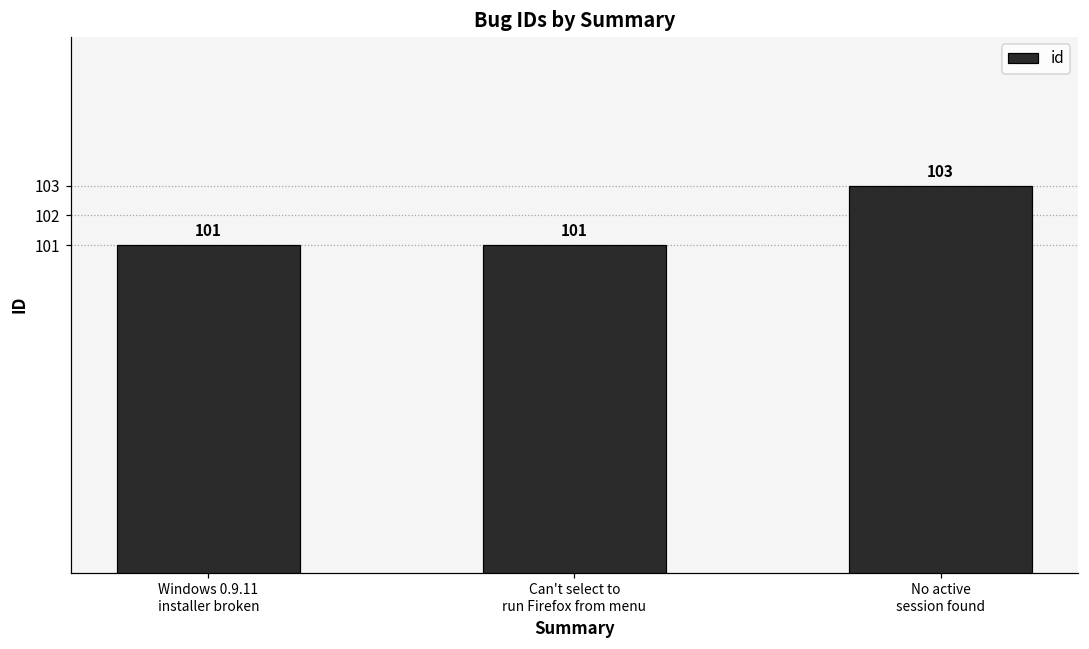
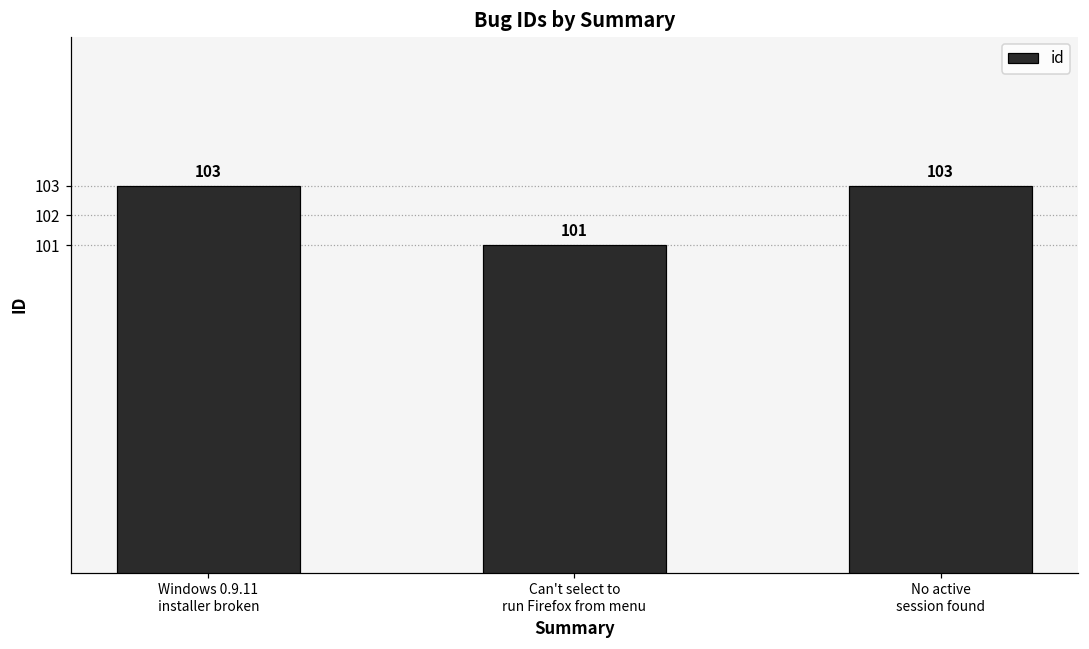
  {
-   "Windows 0.9.11 installer broken": 101,
+   "Windows 0.9.11 installer broken": 103,
    "Can't select to run Firefox from menu": 101,
    "No active session found": 103
  }
